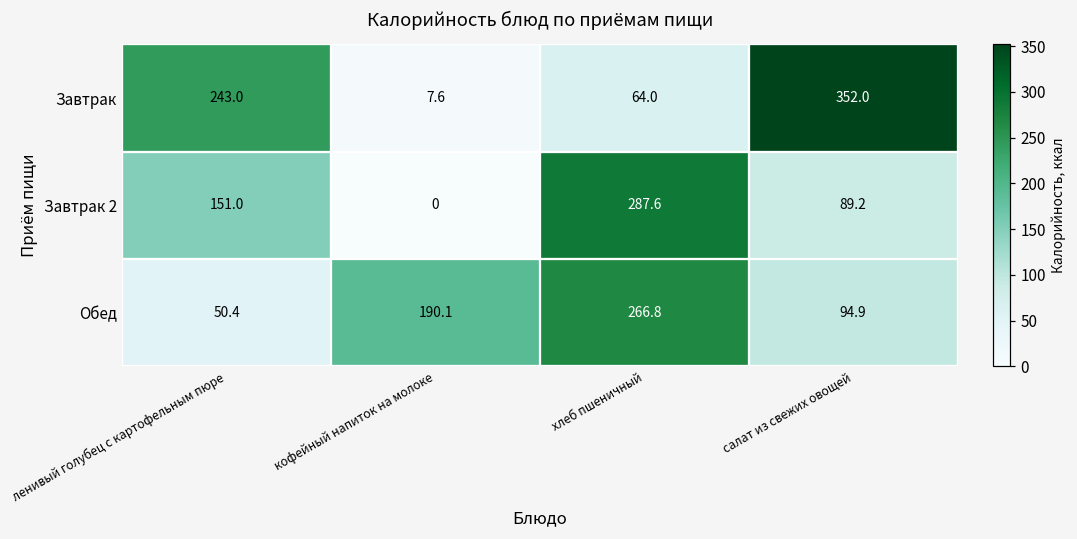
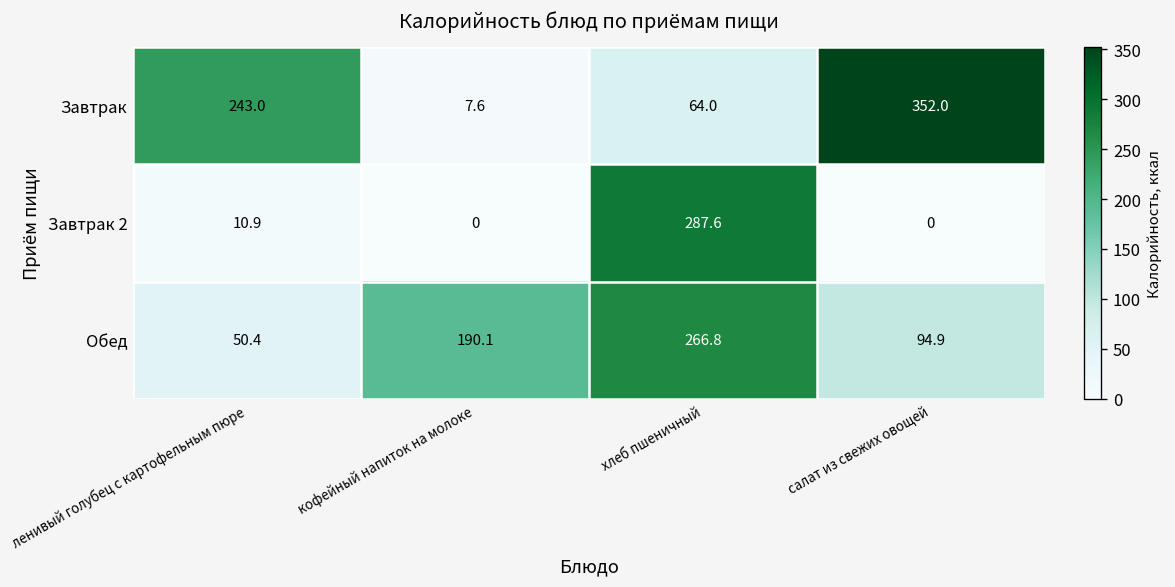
  {
    "Завтрак": {
      "ленивый голубец с картофельным пюре": 243.0,
      "кофейный напиток на молоке": 7.6,
      "хлеб пшеничный": 64.0,
      "салат из свежих овощей": 352.0
    },
    "Завтрак 2": {
-     "ленивый голубец с картофельным пюре": 151.0,
+     "ленивый голубец с картофельным пюре": 10.9,
      "кофейный напиток на молоке": 0,
      "хлеб пшеничный": 287.6,
-     "салат из свежих овощей": 89.2
+     "салат из свежих овощей": 0
    },
    "Обед": {
      "ленивый голубец с картофельным пюре": 50.4,
      "кофейный напиток на молоке": 190.1,
      "хлеб пшеничный": 266.8,
      "салат из свежих овощей": 94.9
    }
  }
